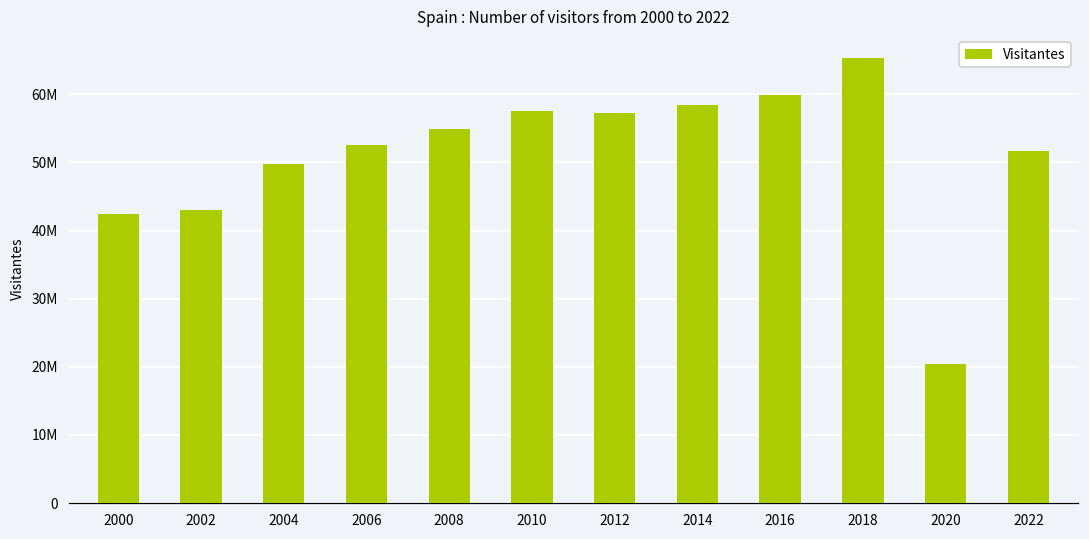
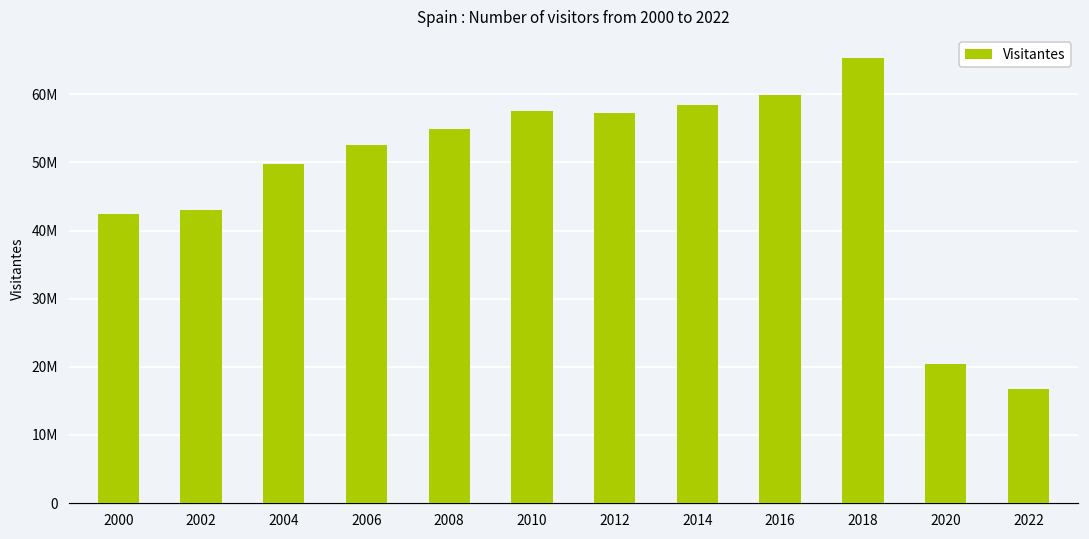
  {
    "2000": 42000000,
    "2002": 43000000,
    "2004": 50000000,
    "2006": 53000000,
    "2008": 55000000,
    "2010": 58000000,
    "2012": 57000000,
    "2014": 58000000,
    "2016": 60000000,
    "2018": 65000000,
    "2020": 20000000,
-   "2022": 52000000
+   "2022": 17000000
  }
